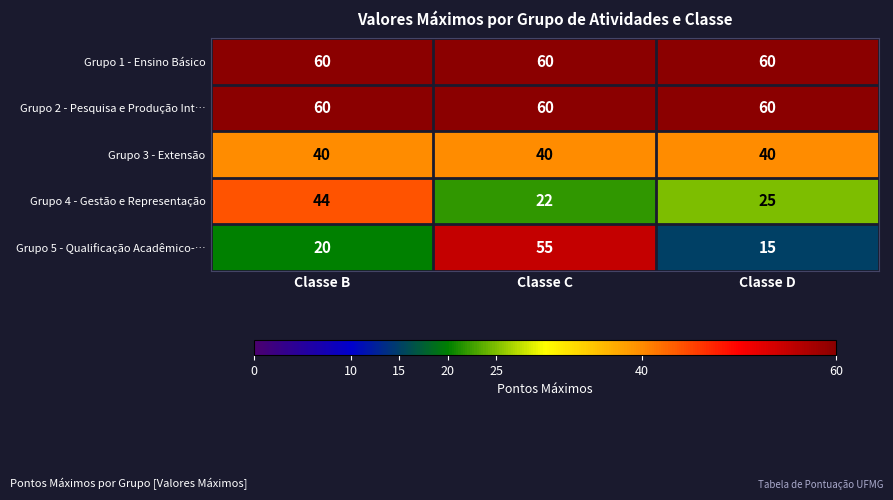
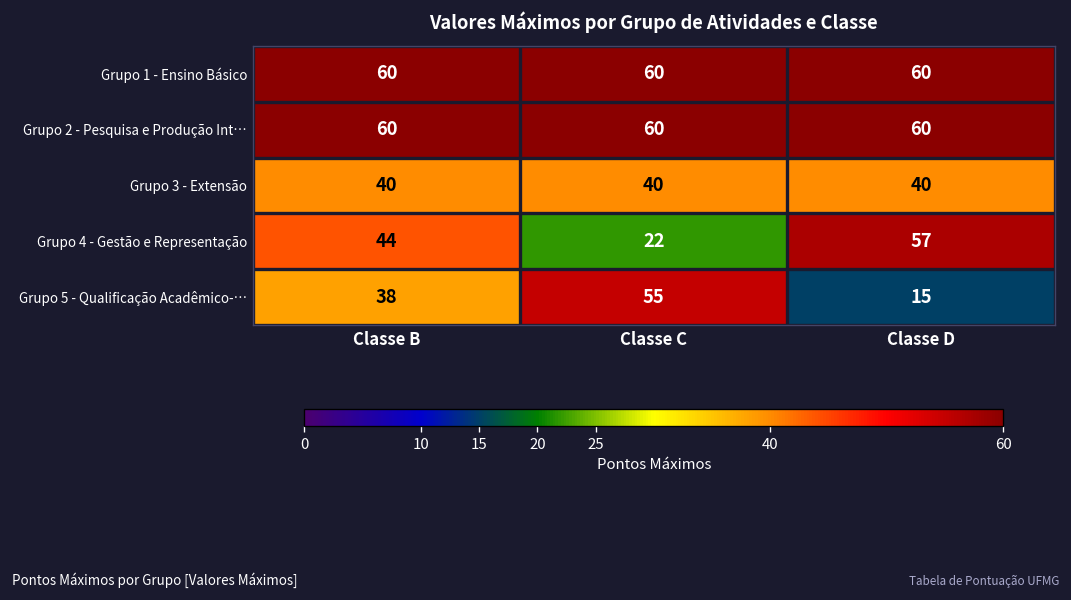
  {
    "Grupo 1 - Ensino Básico": {
      "Classe B": 60,
      "Classe C": 60,
      "Classe D": 60
    },
    "Grupo 2 - Pesquisa e Produção Int…": {
      "Classe B": 60,
      "Classe C": 60,
      "Classe D": 60
    },
    "Grupo 3 - Extensão": {
      "Classe B": 40,
      "Classe C": 40,
      "Classe D": 40
    },
    "Grupo 4 - Gestão e Representação": {
      "Classe B": 44,
      "Classe C": 22,
-     "Classe D": 25
+     "Classe D": 57
    },
    "Grupo 5 - Qualificação Acadêmico-…": {
-     "Classe B": 20,
+     "Classe B": 38,
      "Classe C": 55,
      "Classe D": 15
    }
  }
